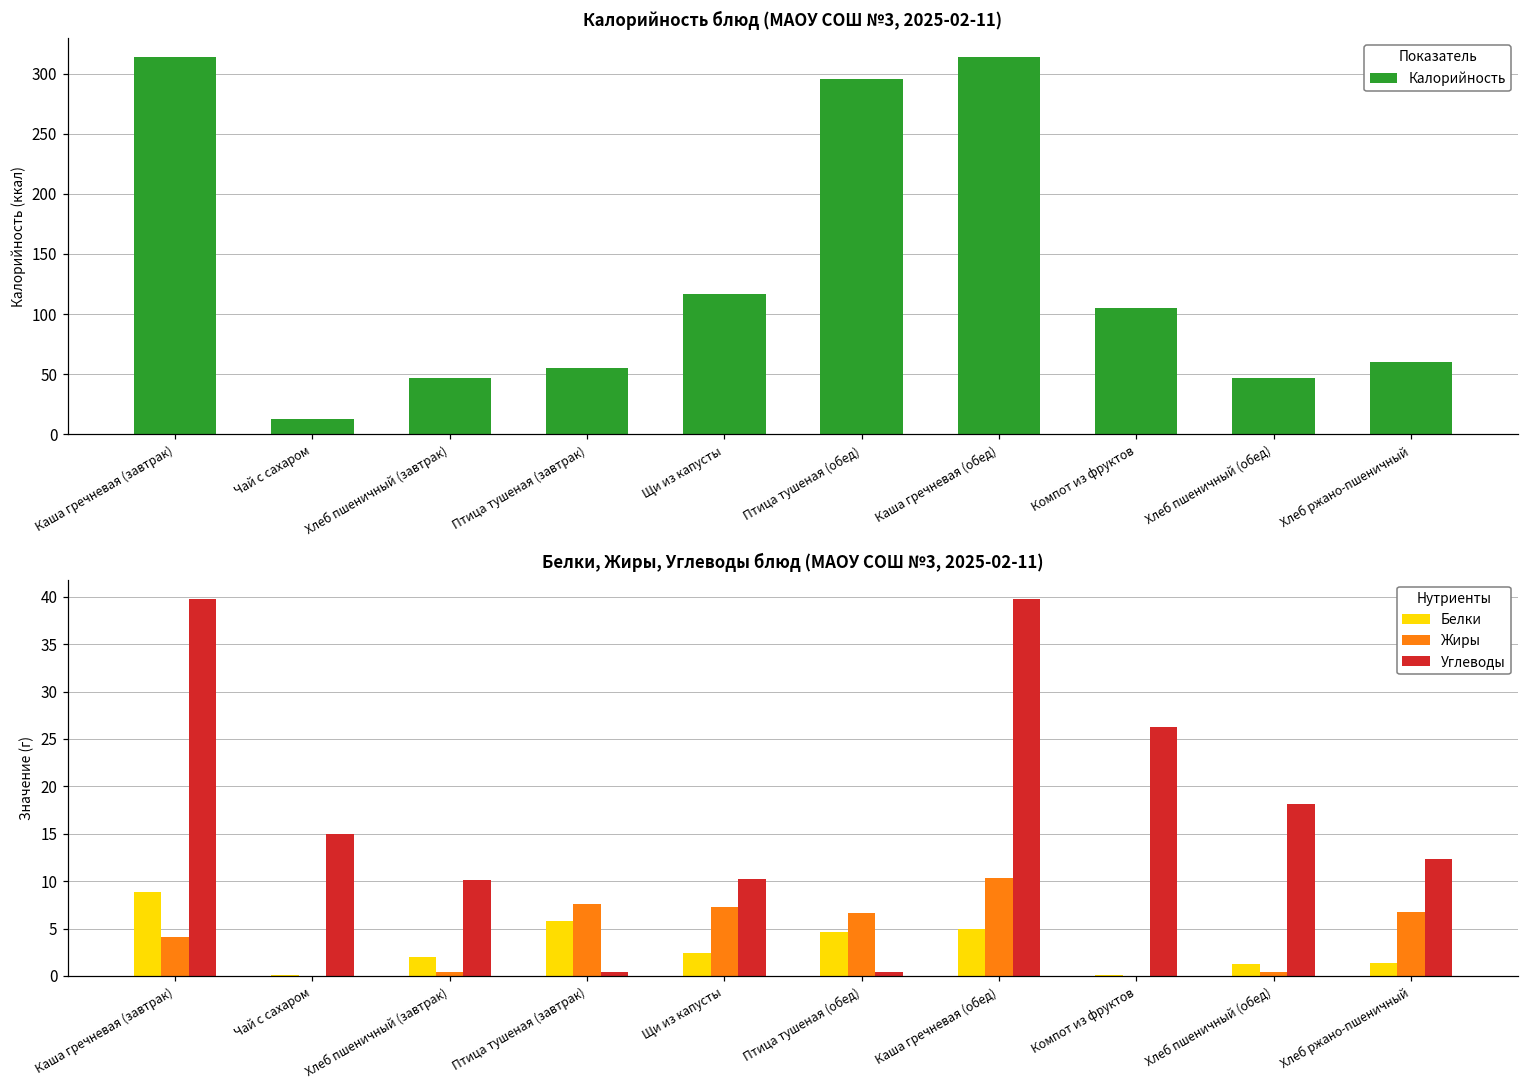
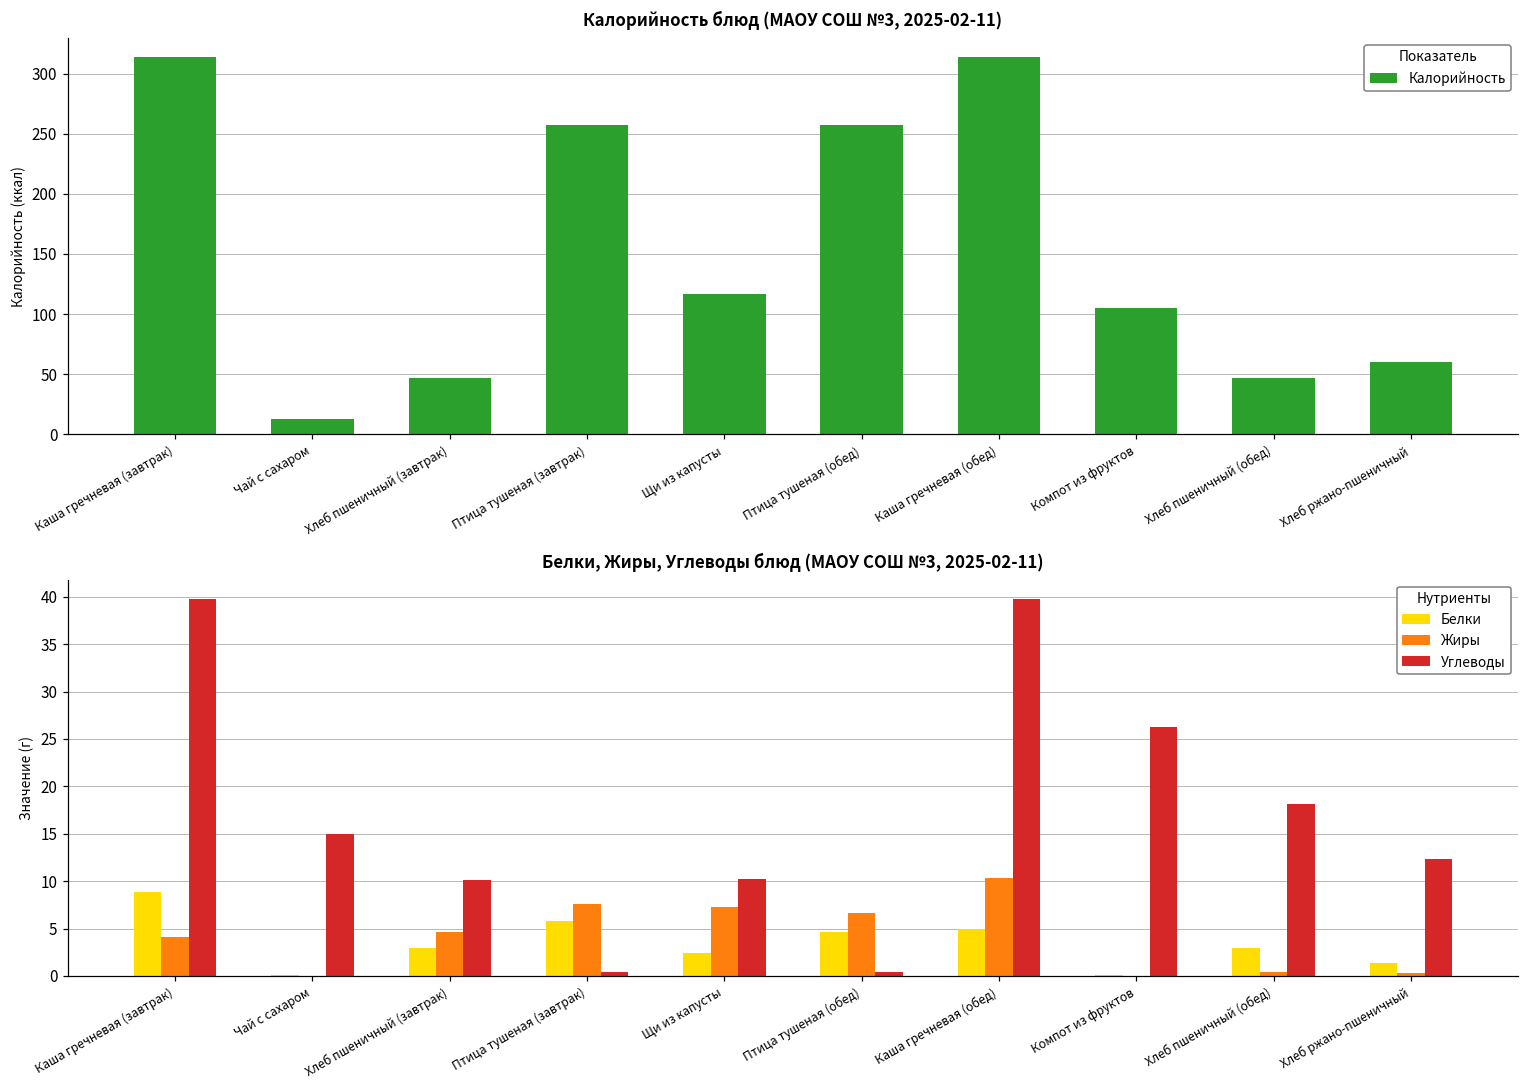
  {
    "Калорийность блюд (МАОУ СОШ №3, 2025-02-11)": {
      "Каша гречневая (завтрак)": 314,
      "Чай с сахаром": 13,
      "Хлеб пшеничный (завтрак)": 47,
-     "Птица тушеная (завтрак)": 55,
+     "Птица тушеная (завтрак)": 258,
      "Щи из капусты": 117,
-     "Птица тушеная (обед)": 296,
+     "Птица тушеная (обед)": 258,
      "Каша гречневая (обед)": 314,
      "Компот из фруктов": 105,
      "Хлеб пшеничный (обед)": 47,
      "Хлеб ржано-пшеничный": 60
    },
    "Белки, Жиры, Углеводы блюд (МАОУ СОШ №3, 2025-02-11)": {
      "Белки": {
        "Каша гречневая (завтрак)": 9,
-       "Хлеб пшеничный (завтрак)": 2,
+       "Хлеб пшеничный (завтрак)": 3,
        "Птица тушеная (завтрак)": 6,
        "Щи из капусты": 2,
        "Птица тушеная (обед)": 5,
        "Каша гречневая (обед)": 5,
-       "Хлеб пшеничный (обед)": 1,
+       "Хлеб пшеничный (обед)": 3,
        "Хлеб ржано-пшеничный": 1
      },
      "Жиры": {
        "Каша гречневая (завтрак)": 4,
-       "Хлеб пшеничный (завтрак)": 0,
+       "Хлеб пшеничный (завтрак)": 5,
        "Птица тушеная (завтрак)": 8,
        "Щи из капусты": 7,
        "Птица тушеная (обед)": 7,
        "Каша гречневая (обед)": 10,
        "Компот из фруктов": 0,
        "Хлеб пшеничный (обед)": 0,
-       "Хлеб ржано-пшеничный": 7
+       "Хлеб ржано-пшеничный": 0
      },
      "Углеводы": {
        "Каша гречневая (завтрак)": 40,
        "Чай с сахаром": 15,
        "Хлеб пшеничный (завтрак)": 10,
        "Птица тушеная (завтрак)": 0,
        "Щи из капусты": 10,
        "Птица тушеная (обед)": 0,
        "Каша гречневая (обед)": 40,
        "Компот из фруктов": 26,
        "Хлеб пшеничный (обед)": 18,
        "Хлеб ржано-пшеничный": 12
      }
    }
  }
